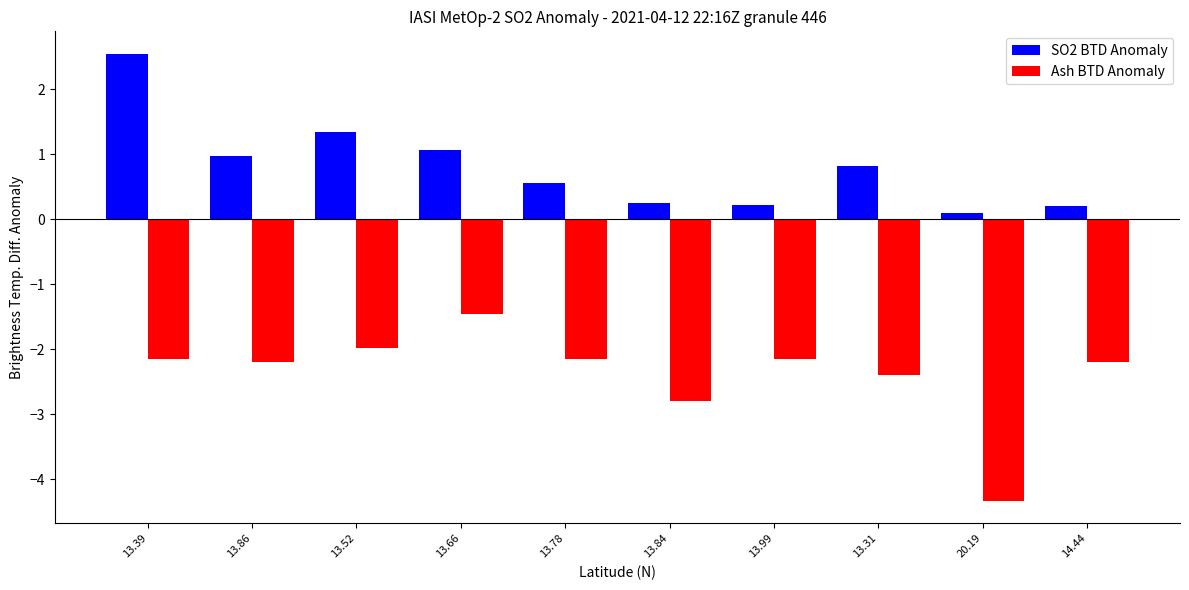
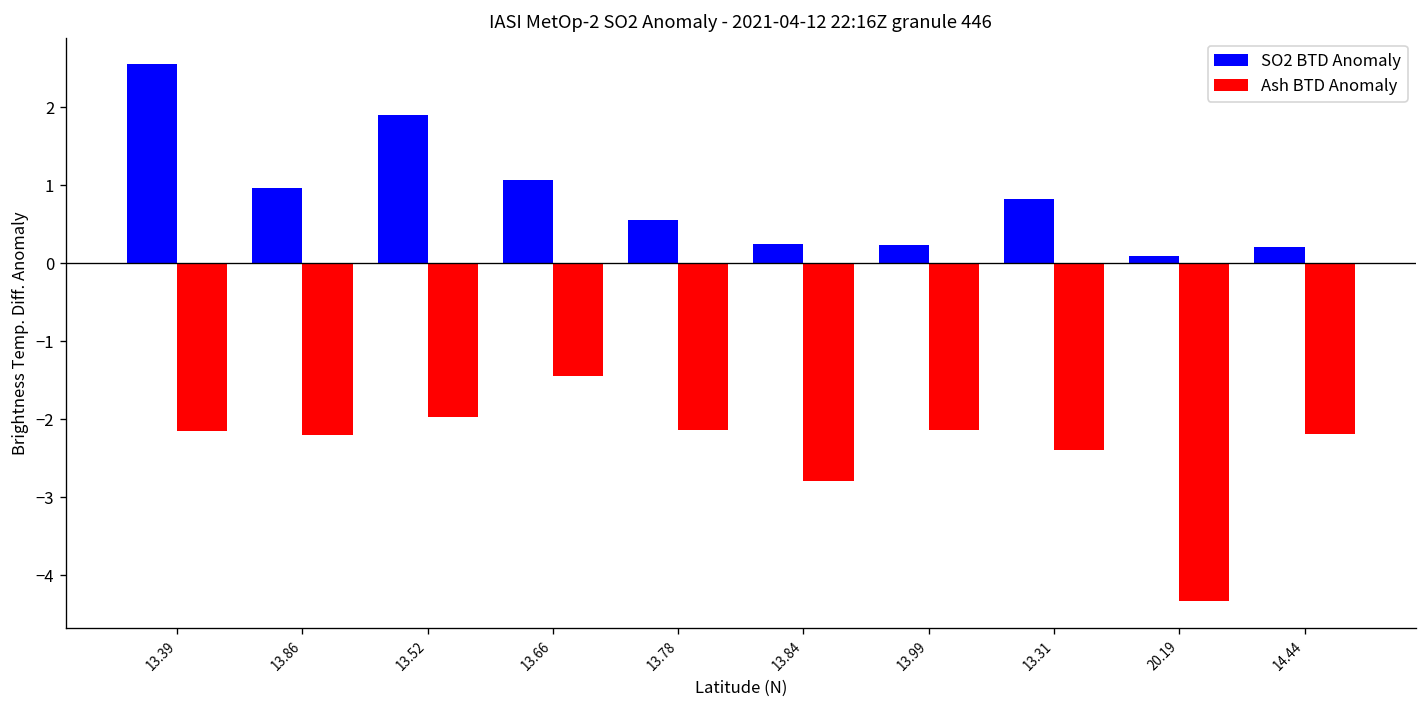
  {
    "SO2 BTD Anomaly": {
      "13.39": 2.6,
      "13.86": 1.0,
-     "13.52": 1.3,
+     "13.52": 1.9,
      "13.66": 1.1,
      "13.78": 0.6,
      "13.84": 0.3,
      "13.99": 0.2,
      "13.31": 0.8,
      "20.19": 0.1,
      "14.44": 0.2
    },
    "Ash BTD Anomaly": {
      "13.39": -2.2,
      "13.86": -2.2,
      "13.52": -2.0,
      "13.66": -1.5,
      "13.78": -2.1,
      "13.84": -2.8,
      "13.99": -2.1,
      "13.31": -2.4,
      "20.19": -4.3,
      "14.44": -2.2
    }
  }
